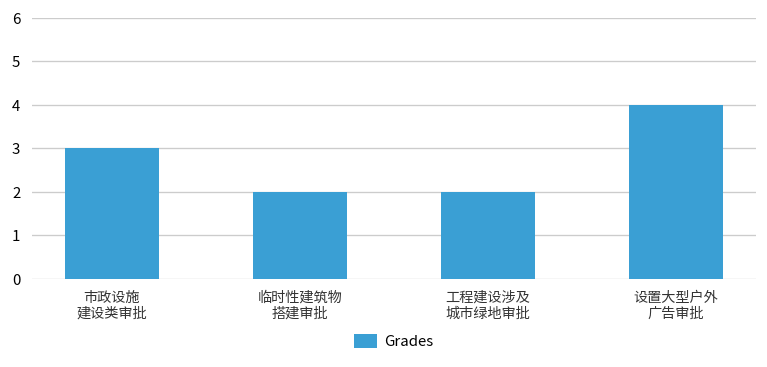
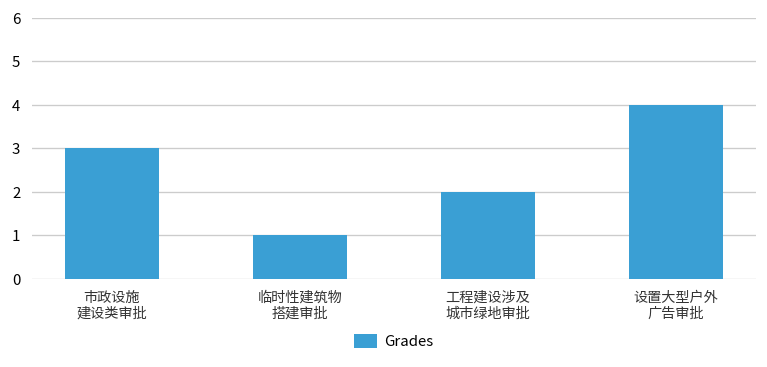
  {
    "市政设施 建设类审批": 3,
-   "临时性建筑物 搭建审批": 2,
+   "临时性建筑物 搭建审批": 1,
    "工程建设涉及 城市绿地审批": 2,
    "设置大型户外 广告审批": 4
  }
